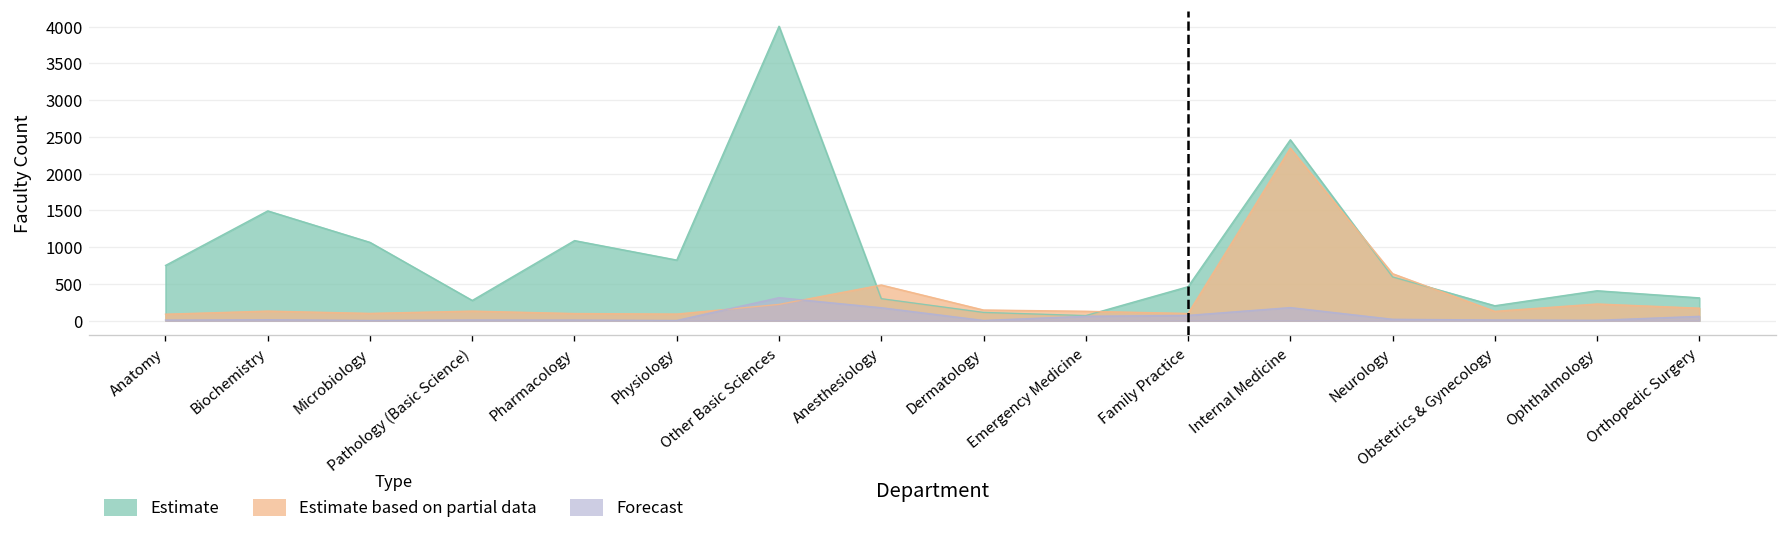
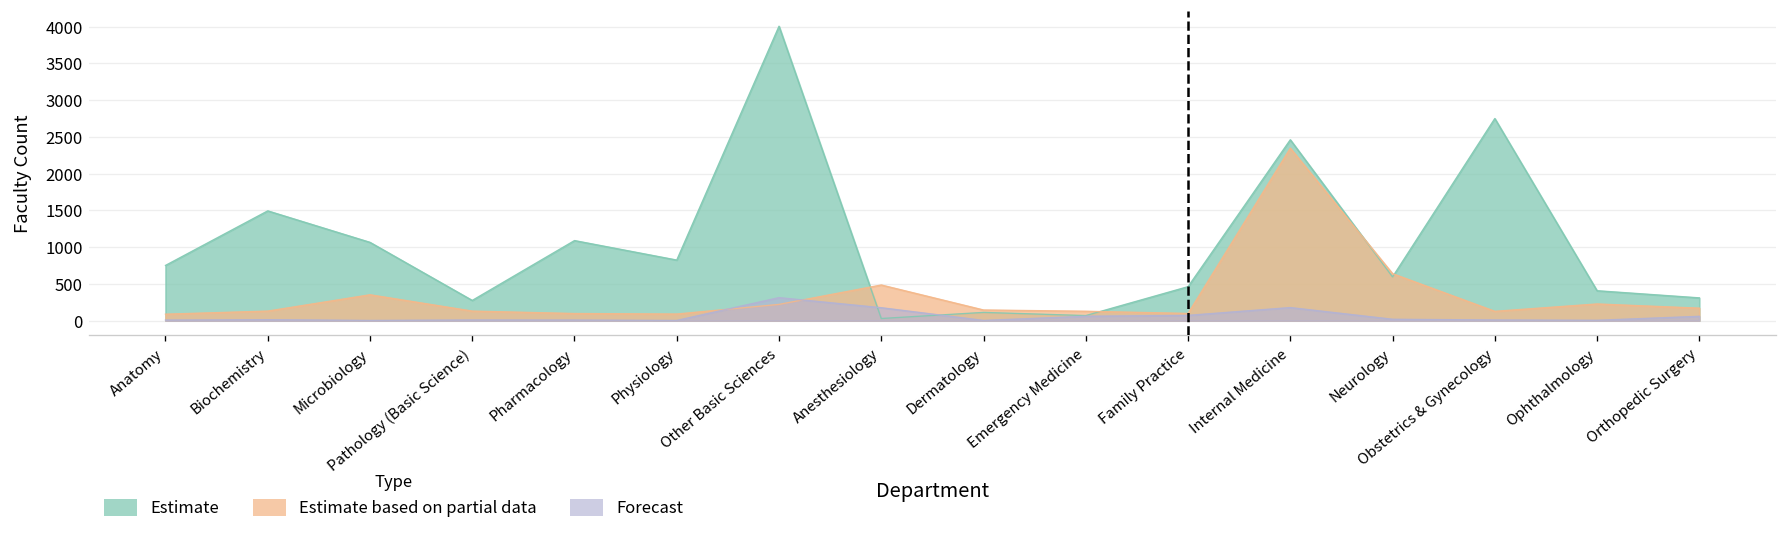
  {
    "Estimate": {
      "Anatomy": 800,
      "Biochemistry": 1500,
      "Microbiology": 1100,
      "Pathology (Basic Science)": 300,
      "Pharmacology": 1100,
      "Physiology": 800,
      "Other Basic Sciences": 4000,
-     "Anesthesiology": 300,
+     "Anesthesiology": 0,
      "Family Practice": 500,
      "Internal Medicine": 2500,
      "Neurology": 600,
-     "Obstetrics & Gynecology": 200,
+     "Obstetrics & Gynecology": 2700,
      "Ophthalmology": 400,
      "Orthopedic Surgery": 300
    },
    "Estimate based on partial data": {
      "Anatomy": 100,
      "Biochemistry": 100,
-     "Microbiology": 100,
+     "Microbiology": 400,
      "Pathology (Basic Science)": 100,
      "Pharmacology": 100,
      "Physiology": 100,
      "Other Basic Sciences": 200,
      "Anesthesiology": 500,
      "Emergency Medicine": 100,
      "Internal Medicine": 2300,
      "Neurology": 600,
      "Obstetrics & Gynecology": 100,
      "Ophthalmology": 200,
      "Orthopedic Surgery": 200
    },
    "Forecast": {
      "Anatomy": 0,
      "Biochemistry": 0,
      "Microbiology": 0,
      "Pathology (Basic Science)": 0,
      "Pharmacology": 0,
      "Physiology": 0,
      "Other Basic Sciences": 300,
      "Anesthesiology": 200,
      "Dermatology": 0,
      "Internal Medicine": 200,
      "Neurology": 0,
      "Obstetrics & Gynecology": 0,
      "Ophthalmology": 0,
      "Orthopedic Surgery": 100
    }
  }
